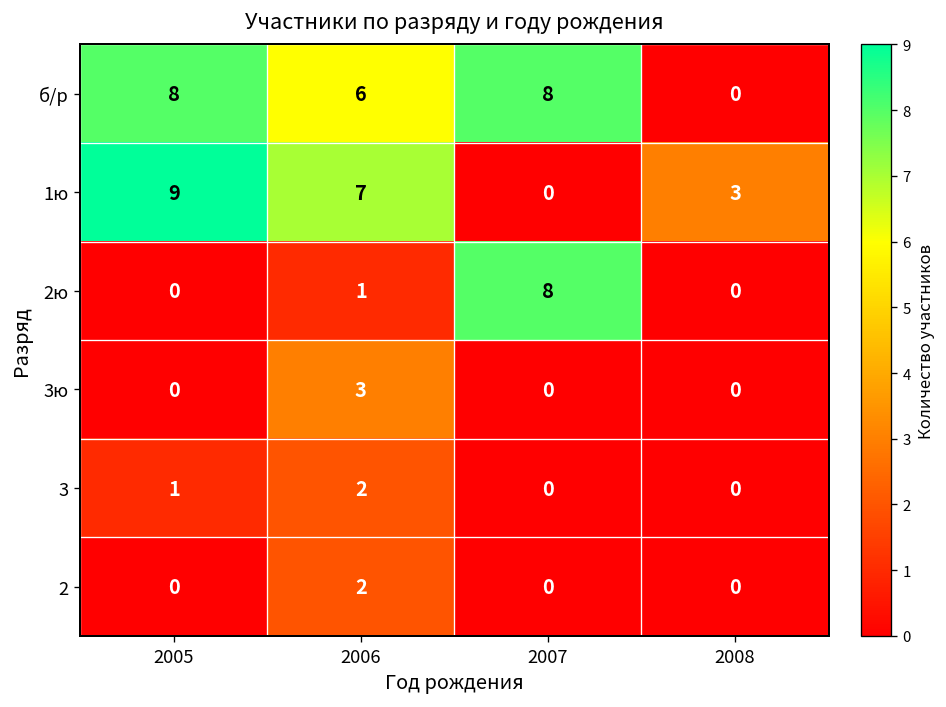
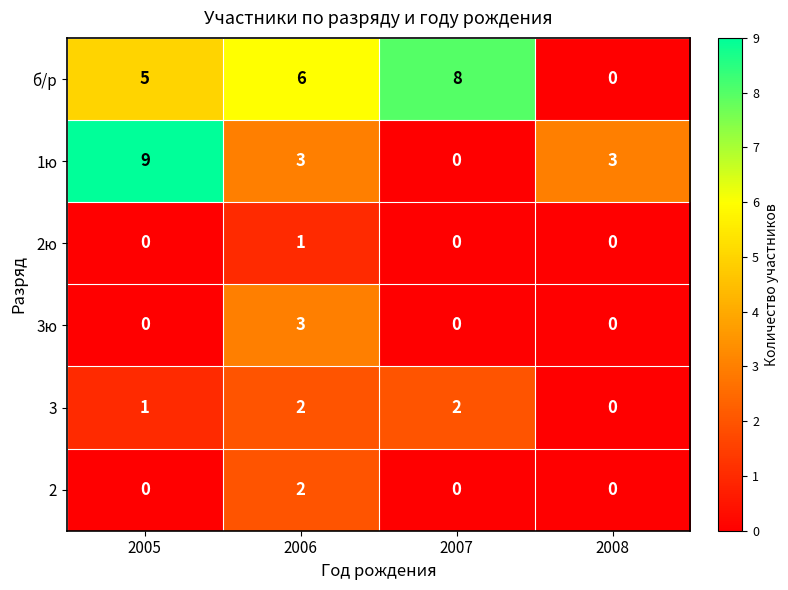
  {
    "б/р": {
-     "2005": 8,
+     "2005": 5,
      "2006": 6,
      "2007": 8,
      "2008": 0
    },
    "1ю": {
      "2005": 9,
-     "2006": 7,
+     "2006": 3,
      "2007": 0,
      "2008": 3
    },
    "2ю": {
      "2005": 0,
      "2006": 1,
-     "2007": 8,
+     "2007": 0,
      "2008": 0
    },
    "3ю": {
      "2005": 0,
      "2006": 3,
      "2007": 0,
      "2008": 0
    },
    "3": {
      "2005": 1,
      "2006": 2,
-     "2007": 0,
+     "2007": 2,
      "2008": 0
    },
    "2": {
      "2005": 0,
      "2006": 2,
      "2007": 0,
      "2008": 0
    }
  }
